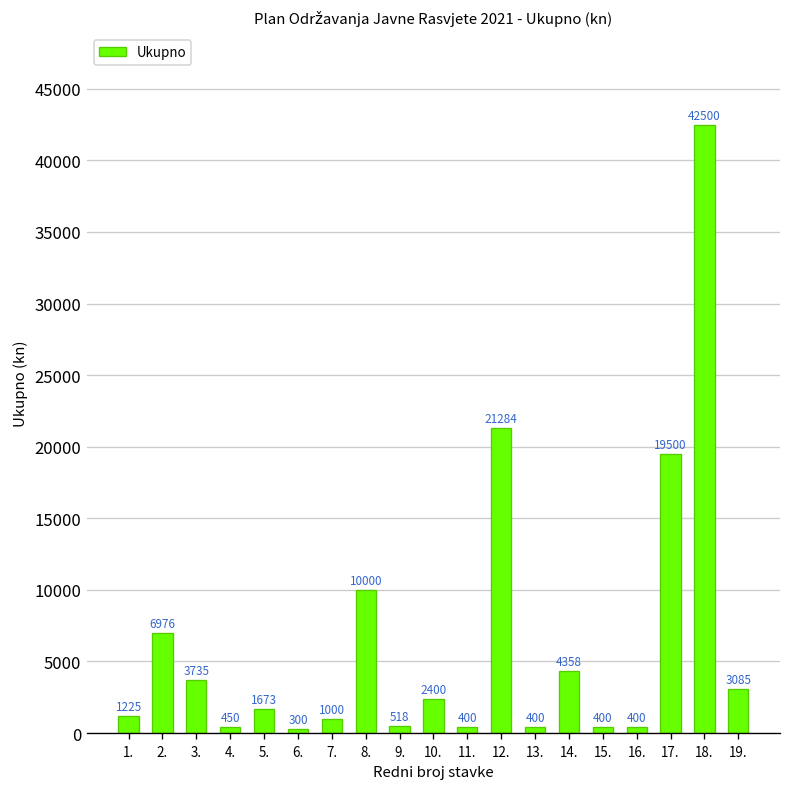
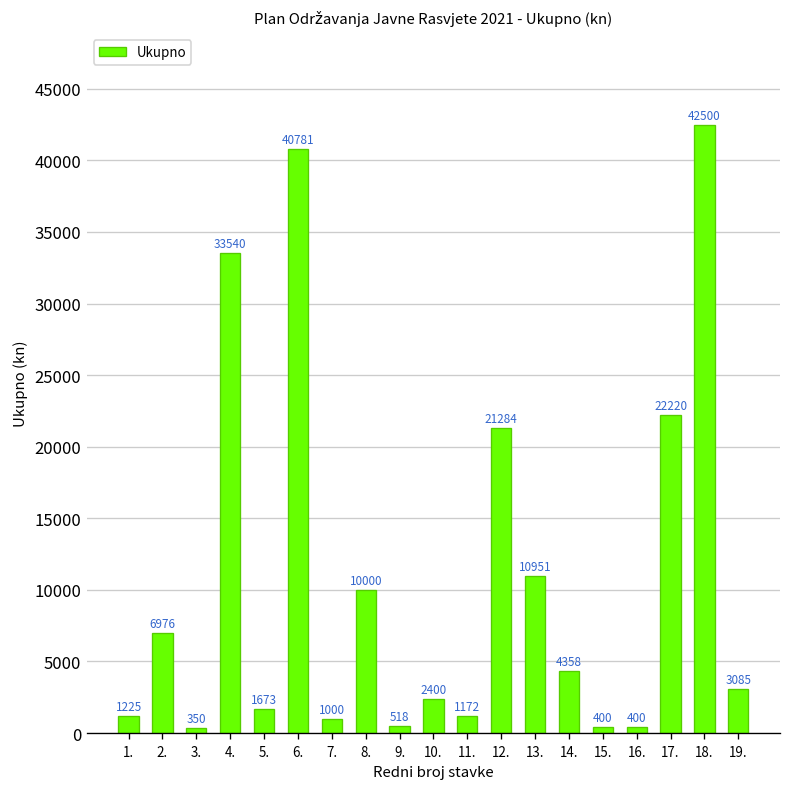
  {
    "1.": 1225,
    "2.": 6976,
-   "3.": 3735,
-   "4.": 450,
+   "3.": 350,
+   "4.": 33540,
    "5.": 1673,
-   "6.": 300,
+   "6.": 40781,
    "7.": 1000,
    "8.": 10000,
    "9.": 518,
    "10.": 2400,
-   "11.": 400,
+   "11.": 1172,
    "12.": 21284,
-   "13.": 400,
+   "13.": 10951,
    "14.": 4358,
    "15.": 400,
    "16.": 400,
-   "17.": 19500,
+   "17.": 22220,
    "18.": 42500,
    "19.": 3085
  }
